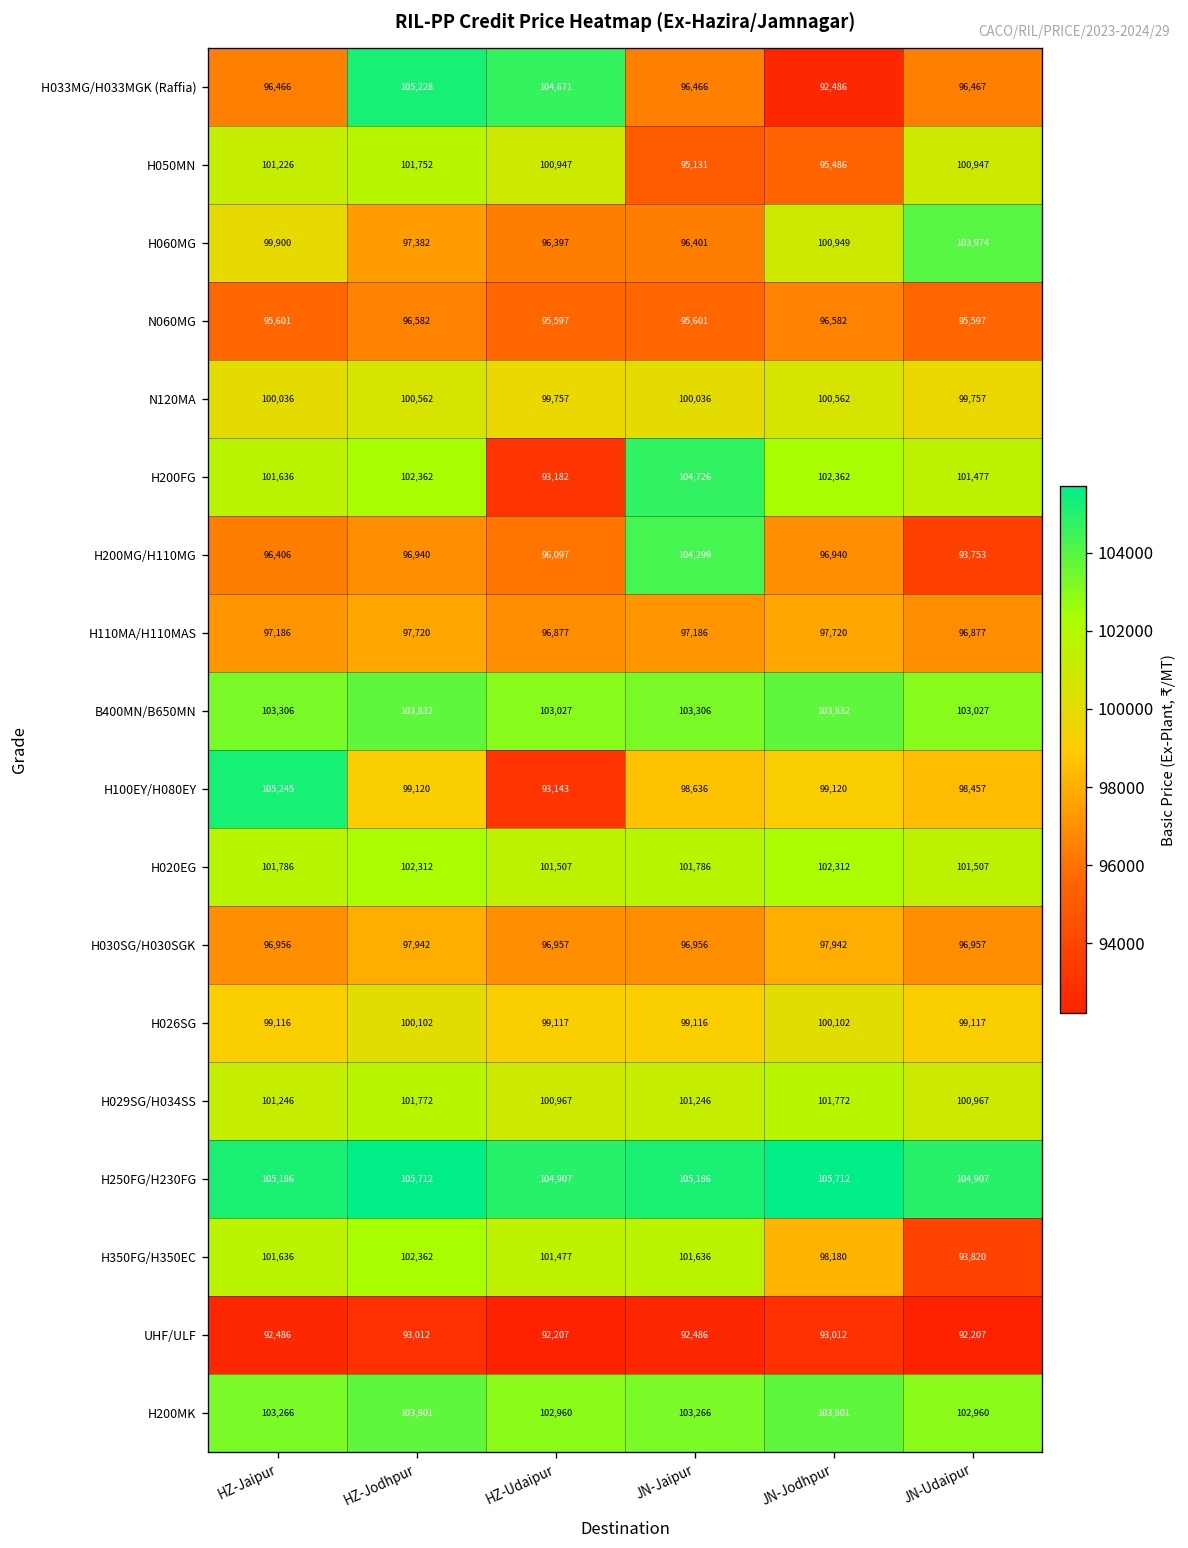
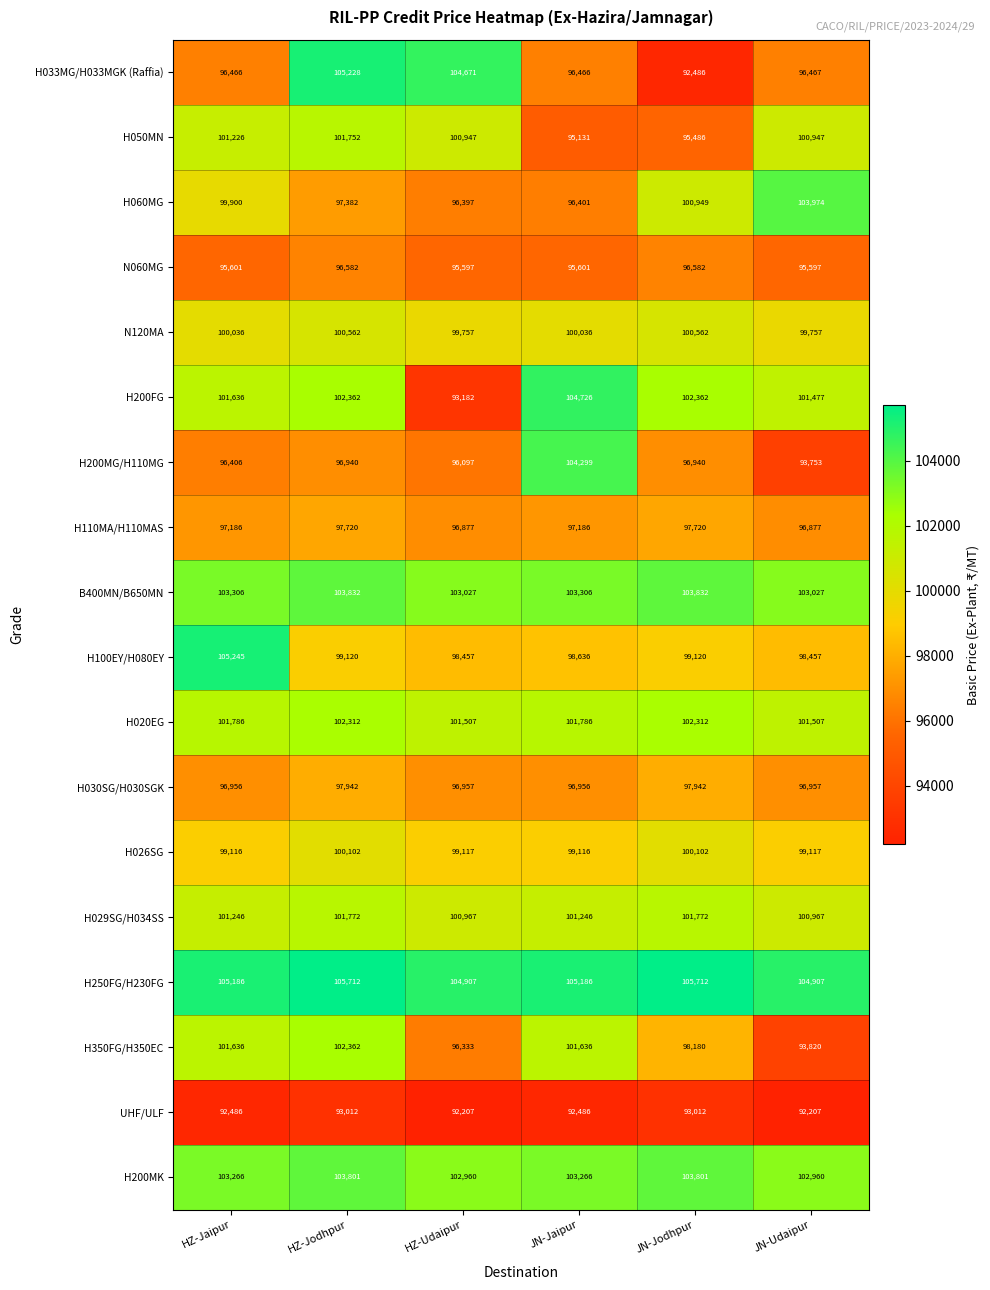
  {
    "H033MG/H033MGK (Raffia)": {
      "HZ-Jaipur": "96,466",
      "HZ-Jodhpur": "105,228",
      "HZ-Udaipur": "104,671",
      "JN-Jaipur": "96,466",
      "JN-Jodhpur": "92,486",
      "JN-Udaipur": "96,467"
    },
    "H050MN": {
      "HZ-Jaipur": "101,226",
      "HZ-Jodhpur": "101,752",
      "HZ-Udaipur": "100,947",
      "JN-Jaipur": "95,131",
      "JN-Jodhpur": "95,486",
      "JN-Udaipur": "100,947"
    },
    "H060MG": {
      "HZ-Jaipur": "99,900",
      "HZ-Jodhpur": "97,382",
      "HZ-Udaipur": "96,397",
      "JN-Jaipur": "96,401",
      "JN-Jodhpur": "100,949",
      "JN-Udaipur": "103,974"
    },
    "N060MG": {
      "HZ-Jaipur": "95,601",
      "HZ-Jodhpur": "96,582",
      "HZ-Udaipur": "95,597",
      "JN-Jaipur": "95,601",
      "JN-Jodhpur": "96,582",
      "JN-Udaipur": "95,597"
    },
    "N120MA": {
      "HZ-Jaipur": "100,036",
      "HZ-Jodhpur": "100,562",
      "HZ-Udaipur": "99,757",
      "JN-Jaipur": "100,036",
      "JN-Jodhpur": "100,562",
      "JN-Udaipur": "99,757"
    },
    "H200FG": {
      "HZ-Jaipur": "101,636",
      "HZ-Jodhpur": "102,362",
      "HZ-Udaipur": "93,182",
      "JN-Jaipur": "104,726",
      "JN-Jodhpur": "102,362",
      "JN-Udaipur": "101,477"
    },
    "H200MG/H110MG": {
      "HZ-Jaipur": "96,406",
      "HZ-Jodhpur": "96,940",
      "HZ-Udaipur": "96,097",
      "JN-Jaipur": "104,299",
      "JN-Jodhpur": "96,940",
      "JN-Udaipur": "93,753"
    },
    "H110MA/H110MAS": {
      "HZ-Jaipur": "97,186",
      "HZ-Jodhpur": "97,720",
      "HZ-Udaipur": "96,877",
      "JN-Jaipur": "97,186",
      "JN-Jodhpur": "97,720",
      "JN-Udaipur": "96,877"
    },
    "B400MN/B650MN": {
      "HZ-Jaipur": "103,306",
      "HZ-Jodhpur": "103,832",
      "HZ-Udaipur": "103,027",
      "JN-Jaipur": "103,306",
      "JN-Jodhpur": "103,832",
      "JN-Udaipur": "103,027"
    },
    "H100EY/H080EY": {
      "HZ-Jaipur": "105,245",
      "HZ-Jodhpur": "99,120",
-     "HZ-Udaipur": "93,143",
+     "HZ-Udaipur": "98,457",
      "JN-Jaipur": "98,636",
      "JN-Jodhpur": "99,120",
      "JN-Udaipur": "98,457"
    },
    "H020EG": {
      "HZ-Jaipur": "101,786",
      "HZ-Jodhpur": "102,312",
      "HZ-Udaipur": "101,507",
      "JN-Jaipur": "101,786",
      "JN-Jodhpur": "102,312",
      "JN-Udaipur": "101,507"
    },
    "H030SG/H030SGK": {
      "HZ-Jaipur": "96,956",
      "HZ-Jodhpur": "97,942",
      "HZ-Udaipur": "96,957",
      "JN-Jaipur": "96,956",
      "JN-Jodhpur": "97,942",
      "JN-Udaipur": "96,957"
    },
    "H026SG": {
      "HZ-Jaipur": "99,116",
      "HZ-Jodhpur": "100,102",
      "HZ-Udaipur": "99,117",
      "JN-Jaipur": "99,116",
      "JN-Jodhpur": "100,102",
      "JN-Udaipur": "99,117"
    },
    "H029SG/H034SS": {
      "HZ-Jaipur": "101,246",
      "HZ-Jodhpur": "101,772",
      "HZ-Udaipur": "100,967",
      "JN-Jaipur": "101,246",
      "JN-Jodhpur": "101,772",
      "JN-Udaipur": "100,967"
    },
    "H250FG/H230FG": {
      "HZ-Jaipur": "105,186",
      "HZ-Jodhpur": "105,712",
      "HZ-Udaipur": "104,907",
      "JN-Jaipur": "105,186",
      "JN-Jodhpur": "105,712",
      "JN-Udaipur": "104,907"
    },
    "H350FG/H350EC": {
      "HZ-Jaipur": "101,636",
      "HZ-Jodhpur": "102,362",
-     "HZ-Udaipur": "101,477",
+     "HZ-Udaipur": "96,333",
      "JN-Jaipur": "101,636",
      "JN-Jodhpur": "98,180",
      "JN-Udaipur": "93,820"
    },
    "UHF/ULF": {
      "HZ-Jaipur": "92,486",
      "HZ-Jodhpur": "93,012",
      "HZ-Udaipur": "92,207",
      "JN-Jaipur": "92,486",
      "JN-Jodhpur": "93,012",
      "JN-Udaipur": "92,207"
    },
    "H200MK": {
      "HZ-Jaipur": "103,266",
      "HZ-Jodhpur": "103,801",
      "HZ-Udaipur": "102,960",
      "JN-Jaipur": "103,266",
      "JN-Jodhpur": "103,801",
      "JN-Udaipur": "102,960"
    }
  }
